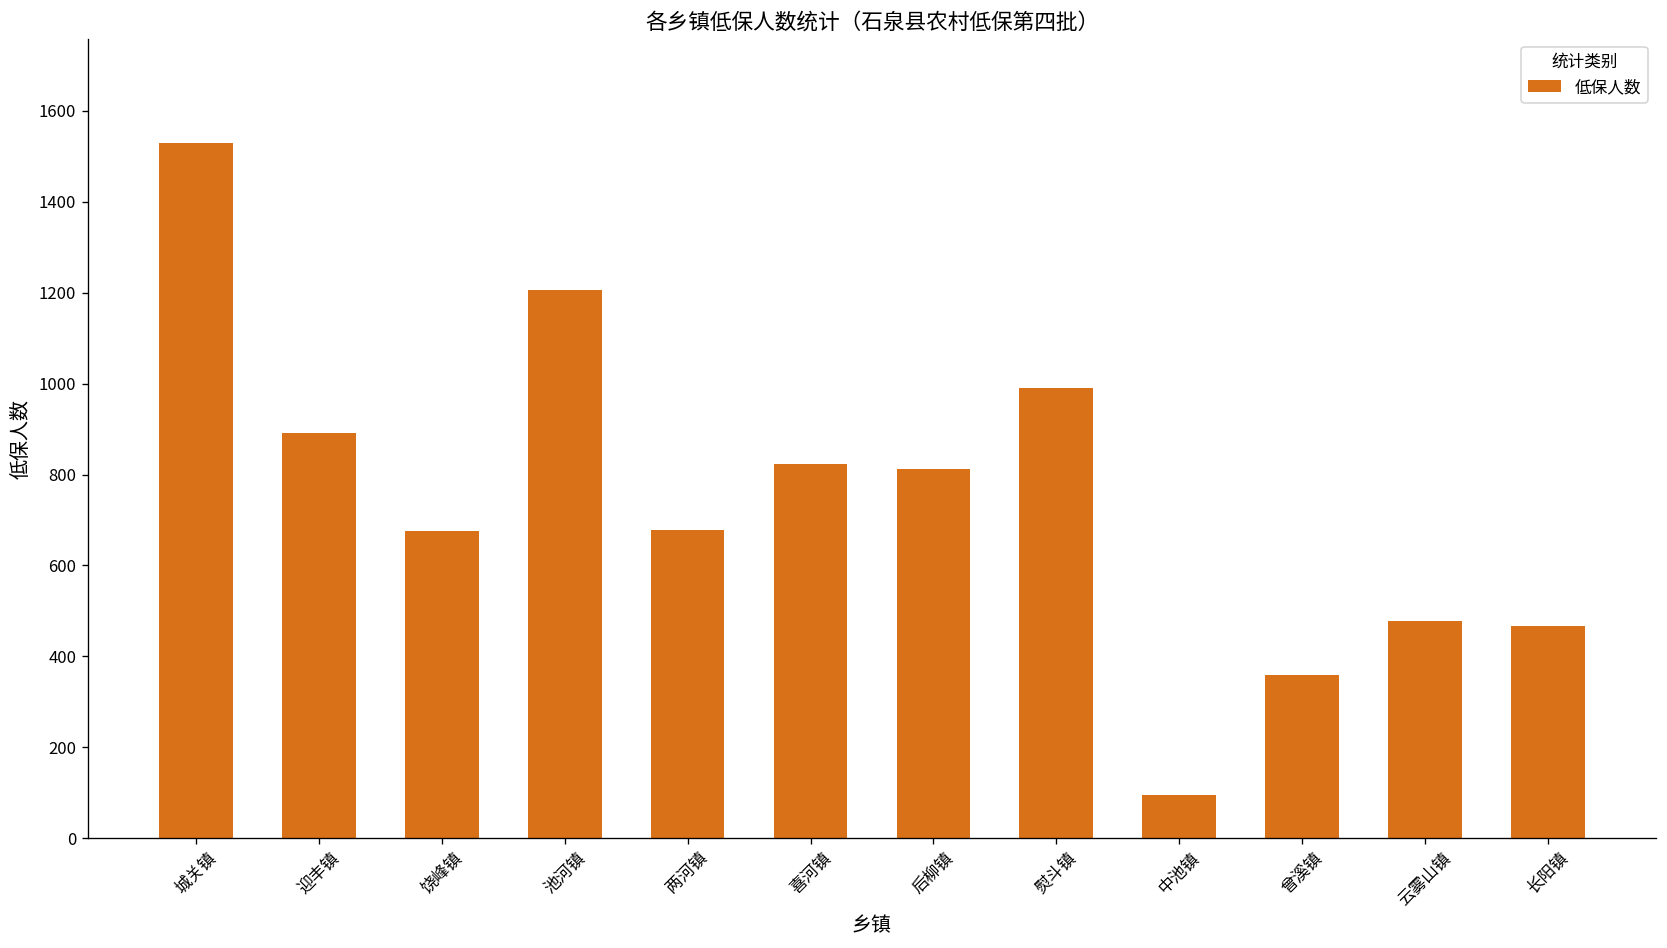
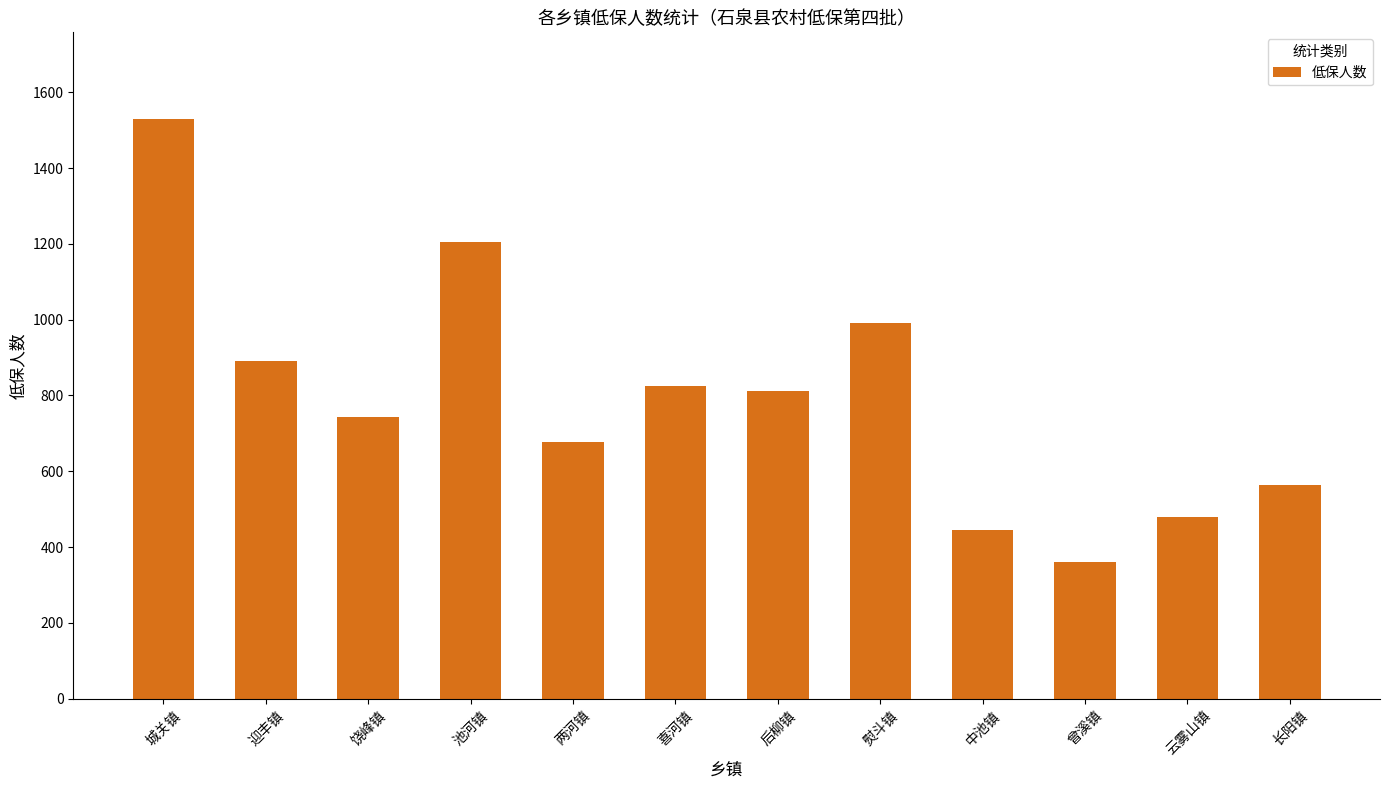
  {
    "城关镇": 1530,
    "迎丰镇": 890,
-   "饶峰镇": 680,
+   "饶峰镇": 740,
    "池河镇": 1210,
    "两河镇": 680,
    "喜河镇": 820,
    "后柳镇": 810,
    "熨斗镇": 990,
-   "中池镇": 100,
+   "中池镇": 450,
    "曾溪镇": 360,
    "云雾山镇": 480,
-   "长阳镇": 470
+   "长阳镇": 560
  }
